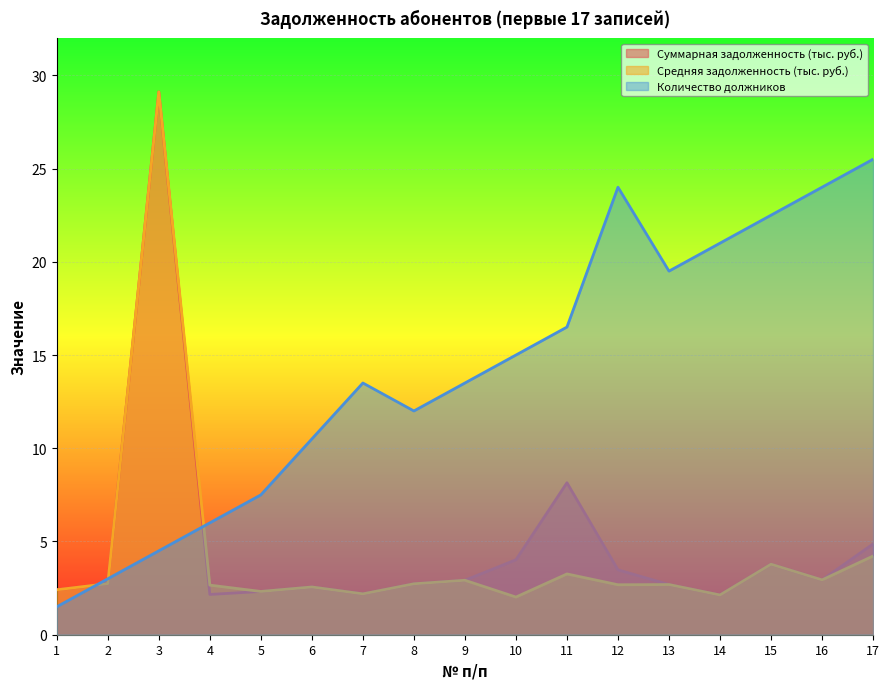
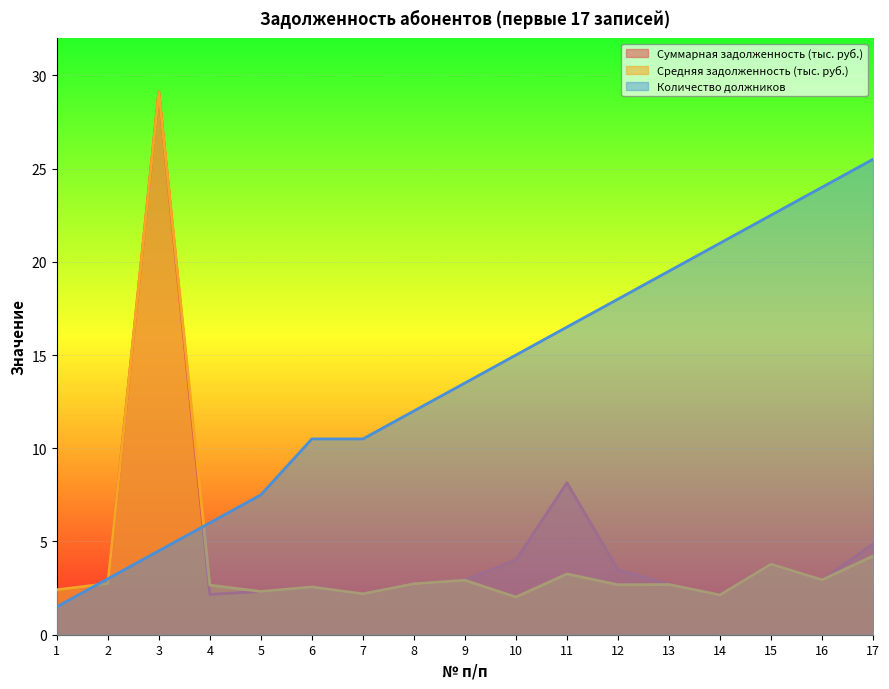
  {
    "Суммарная задолженность (тыс. руб.)": {
      "4": 2.2,
      "10": 4.0,
      "11": 8.2,
      "12": 3.5,
      "17": 4.9
    },
    "Средняя задолженность (тыс. руб.)": {
      "4": 2.7,
      "10": 2.0,
      "11": 3.3,
      "12": 2.7,
      "17": 4.2
    },
    "Количество должников": {
      "1": 1.5,
      "2": 3.0,
      "3": 4.5,
      "4": 6.0,
      "5": 7.5,
      "6": 10.5,
-     "7": 13.5,
+     "7": 10.5,
      "8": 12.0,
      "9": 13.5,
      "10": 15.0,
      "11": 16.5,
-     "12": 24.0,
+     "12": 18.0,
      "13": 19.5,
      "14": 21.0,
      "15": 22.5,
      "16": 24.0,
      "17": 25.5
    }
  }
